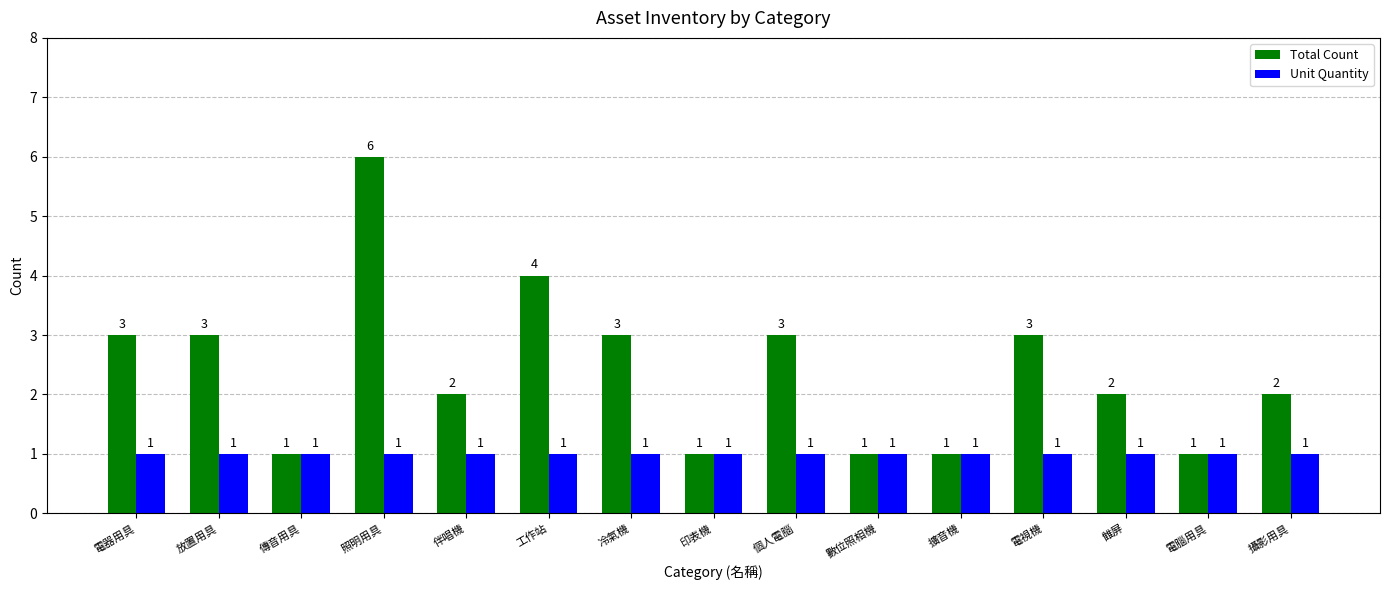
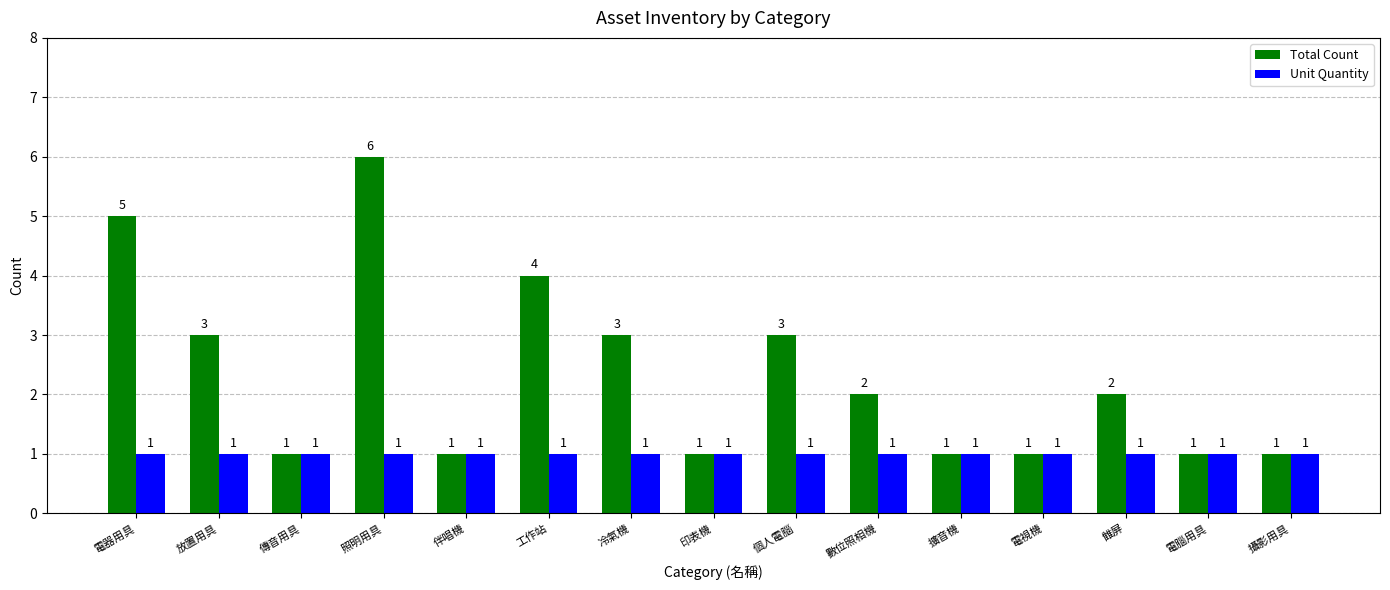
  {
    "Total Count": {
-     "電器用具": 3,
+     "電器用具": 5,
      "放置用具": 3,
      "傳音用具": 1,
      "照明用具": 6,
-     "伴唱機": 2,
+     "伴唱機": 1,
      "工作站": 4,
      "冷氣機": 3,
      "印表機": 1,
      "個人電腦": 3,
-     "數位照相機": 1,
+     "數位照相機": 2,
      "擴音機": 1,
-     "電視機": 3,
+     "電視機": 1,
      "雔屏": 2,
      "電腦用具": 1,
-     "攝影用具": 2
+     "攝影用具": 1
    },
    "Unit Quantity": {
      "電器用具": 1,
      "放置用具": 1,
      "傳音用具": 1,
      "照明用具": 1,
      "伴唱機": 1,
      "工作站": 1,
      "冷氣機": 1,
      "印表機": 1,
      "個人電腦": 1,
      "數位照相機": 1,
      "擴音機": 1,
      "電視機": 1,
      "雔屏": 1,
      "電腦用具": 1,
      "攝影用具": 1
    }
  }
